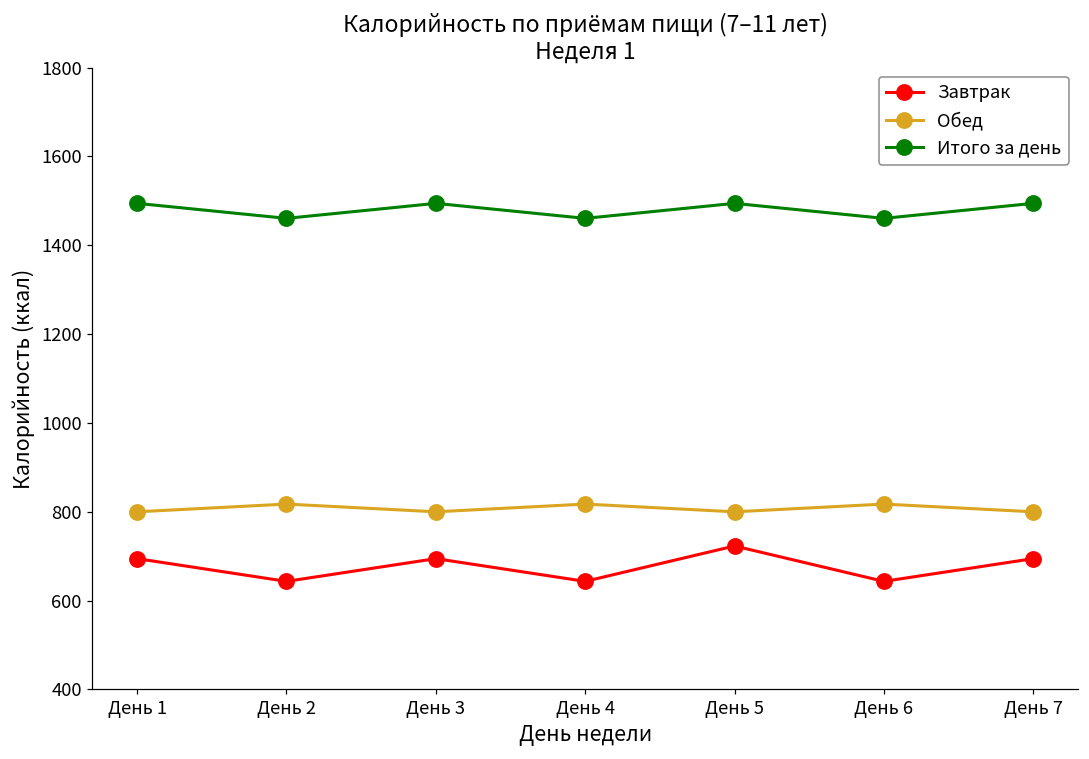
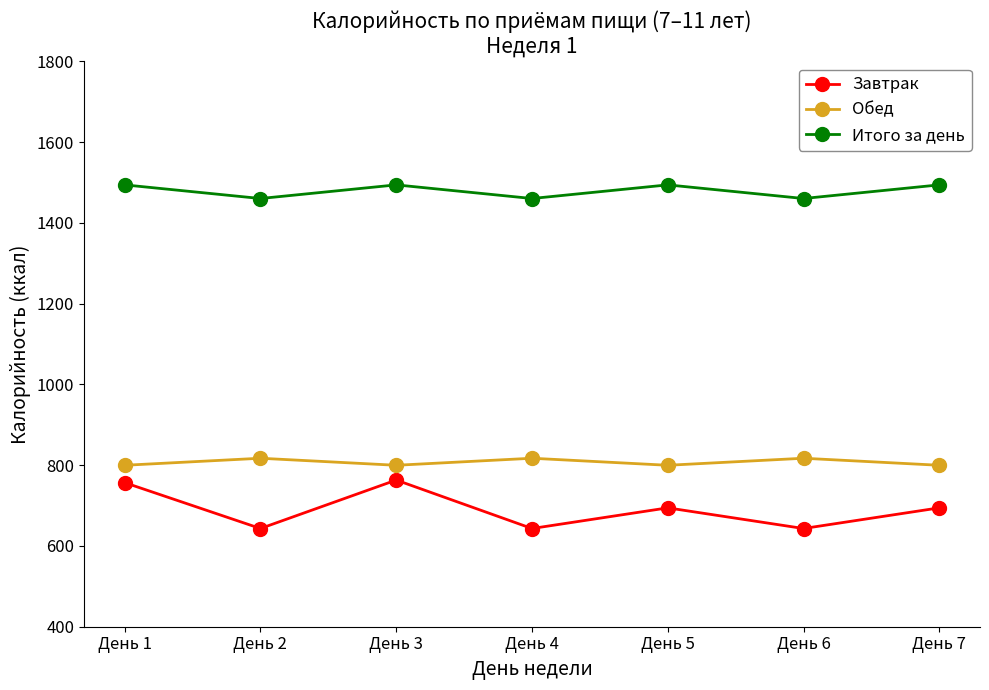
  {
    "Завтрак": {
-     "День 1": 690,
+     "День 1": 760,
      "День 2": 640,
-     "День 3": 690,
+     "День 3": 760,
      "День 4": 640,
-     "День 5": 720,
+     "День 5": 690,
      "День 6": 640,
      "День 7": 690
    },
    "Обед": {
      "День 1": 800,
      "День 2": 820,
      "День 3": 800,
      "День 4": 820,
      "День 5": 800,
      "День 6": 820,
      "День 7": 800
    },
    "Итого за день": {
      "День 1": 1490,
      "День 2": 1460,
      "День 3": 1490,
      "День 4": 1460,
      "День 5": 1490,
      "День 6": 1460,
      "День 7": 1490
    }
  }
